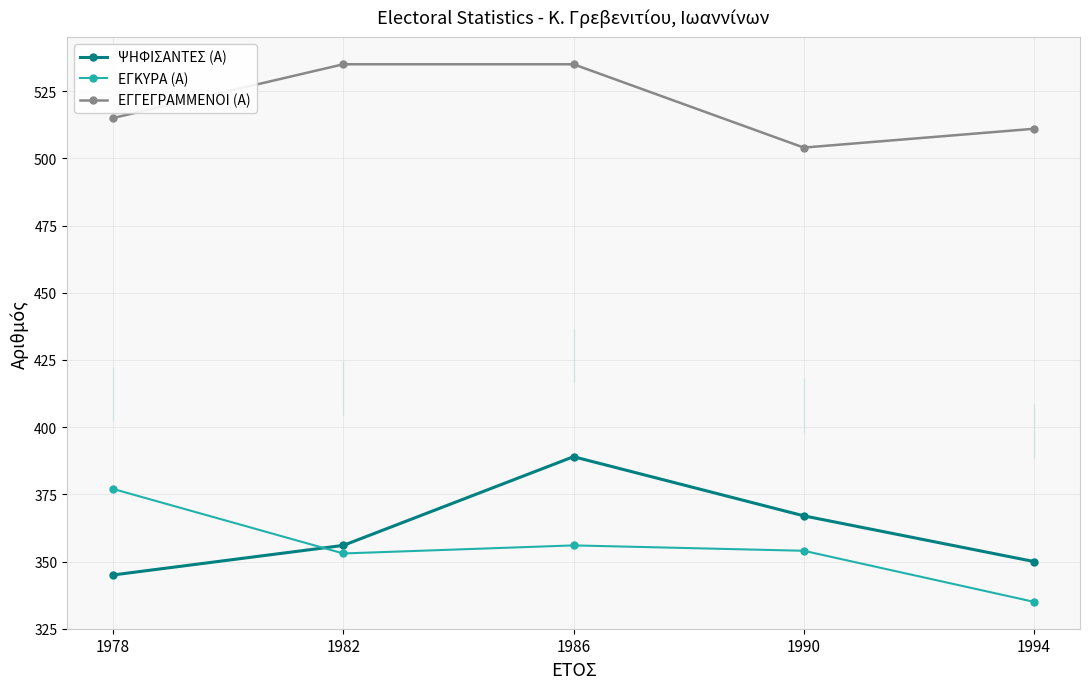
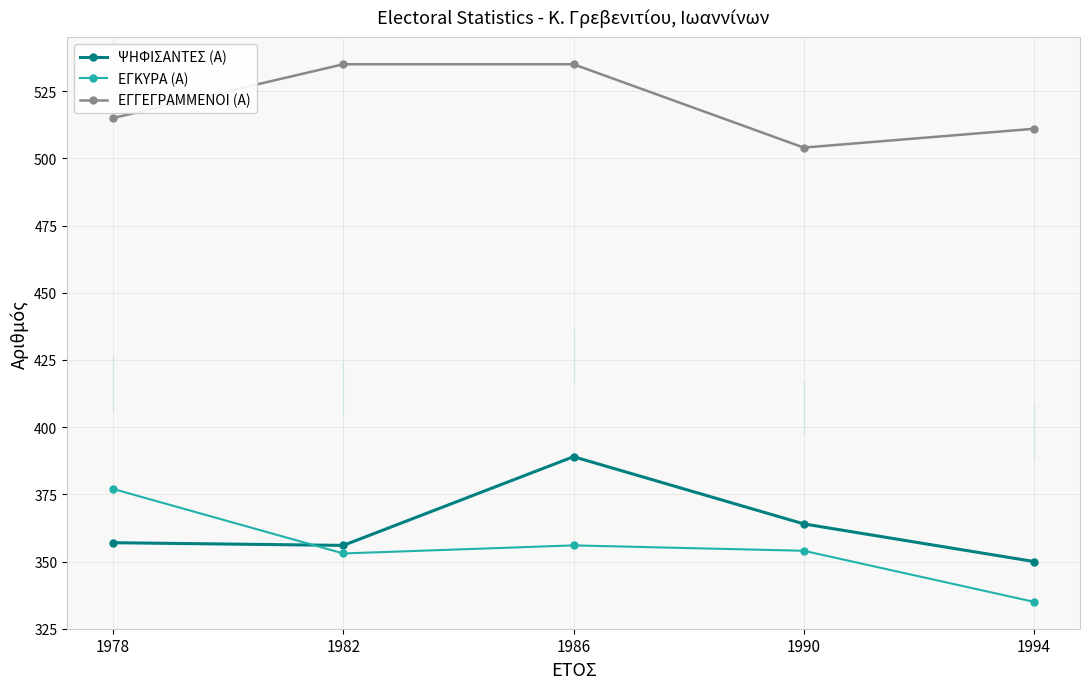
  {
    "ΨΗΦΙΣΑΝΤΕΣ (Α)": {
-     "1978": 345,
+     "1978": 357,
      "1982": 356,
      "1986": 389,
-     "1990": 367,
+     "1990": 364,
      "1994": 350
    },
    "ΕΓΚΥΡΑ (Α)": {
      "1978": 377,
      "1982": 353,
      "1986": 356,
      "1990": 354,
      "1994": 335
    },
    "ΕΓΓΕΓΡΑΜΜΕΝΟΙ (Α)": {
      "1978": 515,
      "1982": 535,
      "1986": 535,
      "1990": 504,
      "1994": 511
    }
  }
